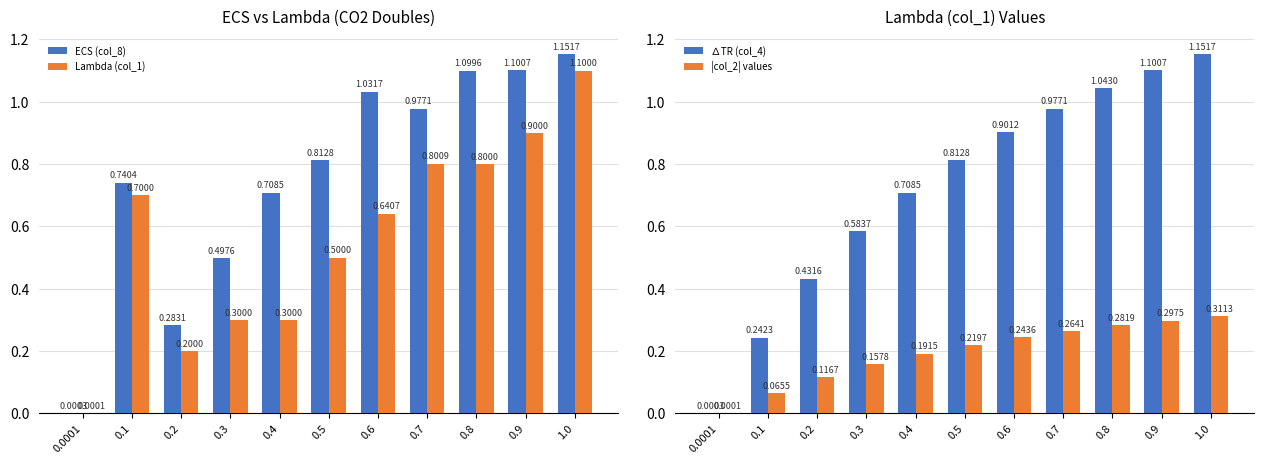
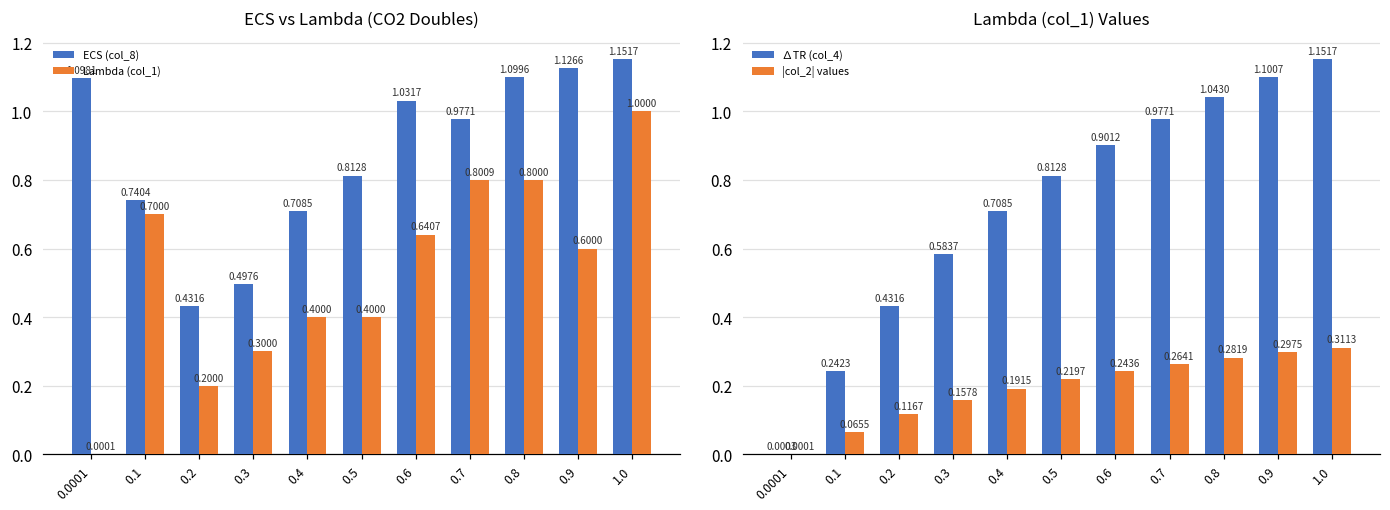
  {
    "ECS vs Lambda (CO2 Doubles)": {
      "ECS (col_8)": {
-       "0.0001": 0.0003,
+       "0.0001": 1.0981,
        "0.1": 0.7404,
-       "0.2": 0.2831,
+       "0.2": 0.4316,
        "0.3": 0.4976,
        "0.4": 0.7085,
        "0.5": 0.8128,
        "0.6": 1.0317,
        "0.7": 0.9771,
        "0.8": 1.0996,
-       "0.9": 1.1007,
+       "0.9": 1.1266,
        "1.0": 1.1517
      },
      "Lambda (col_1)": {
        "0.1": 0.7000,
        "0.2": 0.2000,
        "0.3": 0.3000,
-       "0.4": 0.3000,
-       "0.5": 0.5000,
+       "0.4": 0.4000,
+       "0.5": 0.4000,
        "0.6": 0.6407,
        "0.7": 0.8009,
        "0.8": 0.8000,
-       "0.9": 0.9000,
-       "1.0": 1.1000
+       "0.9": 0.6000,
+       "1.0": 1.0000
      }
    },
    "Lambda (col_1) Values": {
      "∆TR (col_4)": {
        "0.1": 0.2423,
        "0.2": 0.4316,
        "0.3": 0.5837,
        "0.4": 0.7085,
        "0.5": 0.8128,
        "0.6": 0.9012,
        "0.7": 0.9771,
        "0.8": 1.0430,
        "0.9": 1.1007,
        "1.0": 1.1517
      },
      "|col_2| values": {
        "0.1": 0.0655,
        "0.2": 0.1167,
        "0.3": 0.1578,
        "0.4": 0.1915,
        "0.5": 0.2197,
        "0.6": 0.2436,
        "0.7": 0.2641,
        "0.8": 0.2819,
        "0.9": 0.2975,
        "1.0": 0.3113
      }
    }
  }
